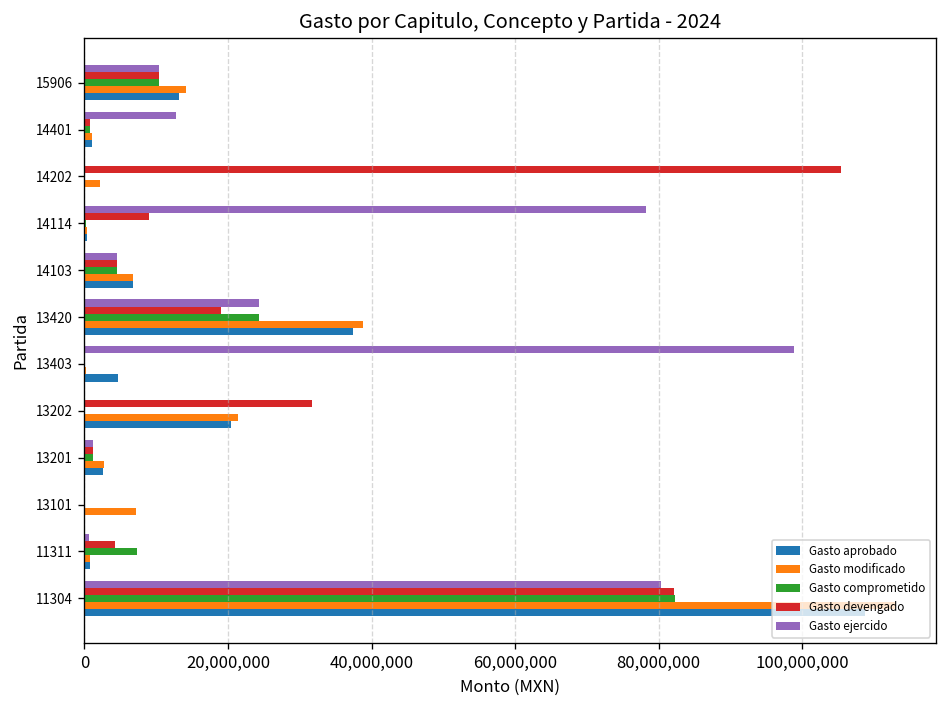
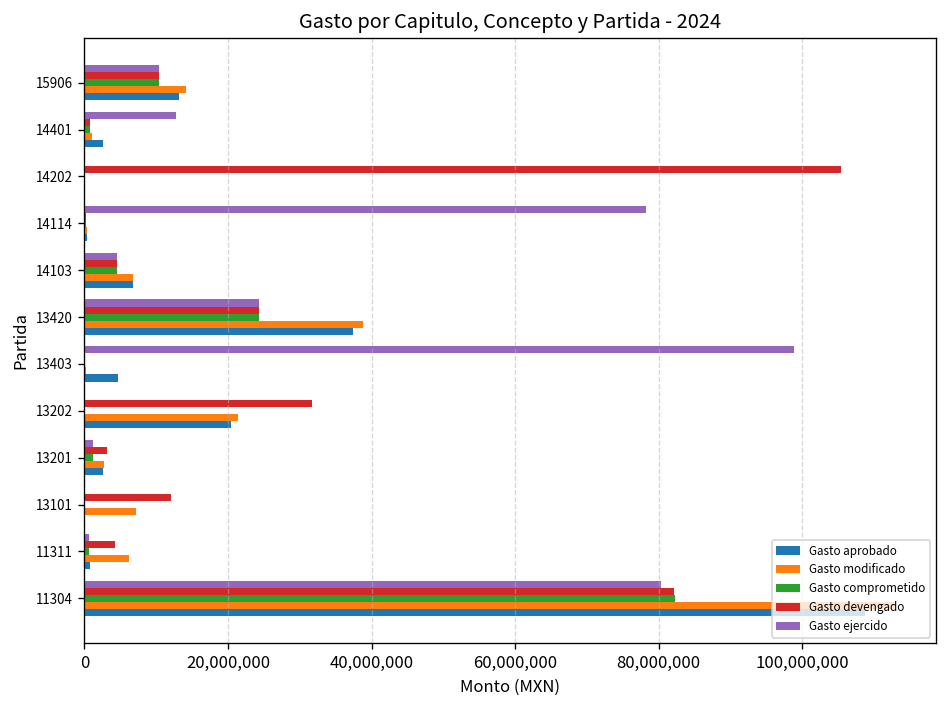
  {
    "Gasto aprobado": {
      "15906": "13,000,000",
-     "14401": "1,000,000",
+     "14401": "3,000,000",
      "14103": "7,000,000",
      "13420": "37,000,000",
      "13403": "5,000,000",
      "13202": "20,000,000",
      "13201": "3,000,000",
      "11311": "1,000,000"
    },
    "Gasto modificado": {
      "15906": "14,000,000",
      "14401": "1,000,000",
-     "14202": "2,000,000",
+     "14202": "0",
      "14103": "7,000,000",
      "13420": "39,000,000",
      "13202": "21,000,000",
      "13201": "3,000,000",
      "13101": "7,000,000",
-     "11311": "1,000,000"
+     "11311": "6,000,000"
    },
    "Gasto comprometido": {
      "15906": "10,000,000",
      "14401": "1,000,000",
      "14103": "4,000,000",
      "13420": "24,000,000",
      "13201": "1,000,000",
-     "11311": "7,000,000",
+     "11311": "1,000,000",
      "11304": "82,000,000"
    },
    "Gasto devengado": {
      "15906": "10,000,000",
      "14401": "1,000,000",
      "14202": "105,000,000",
-     "14114": "9,000,000",
+     "14114": "0",
      "14103": "4,000,000",
-     "13420": "19,000,000",
+     "13420": "24,000,000",
      "13202": "32,000,000",
-     "13201": "1,000,000",
-     "13101": "0",
+     "13201": "3,000,000",
+     "13101": "12,000,000",
      "11311": "4,000,000",
      "11304": "82,000,000"
    },
    "Gasto ejercido": {
      "15906": "10,000,000",
      "14401": "13,000,000",
      "14114": "78,000,000",
      "14103": "4,000,000",
      "13420": "24,000,000",
      "13403": "99,000,000",
      "13202": "0",
      "13201": "1,000,000",
      "11311": "1,000,000",
      "11304": "80,000,000"
    }
  }
